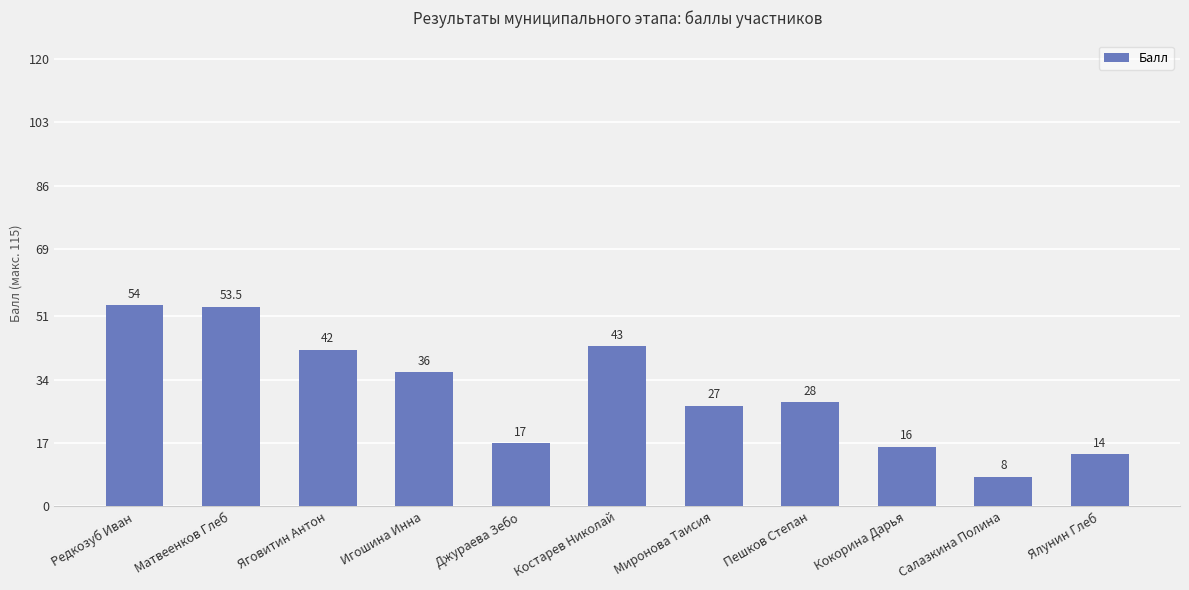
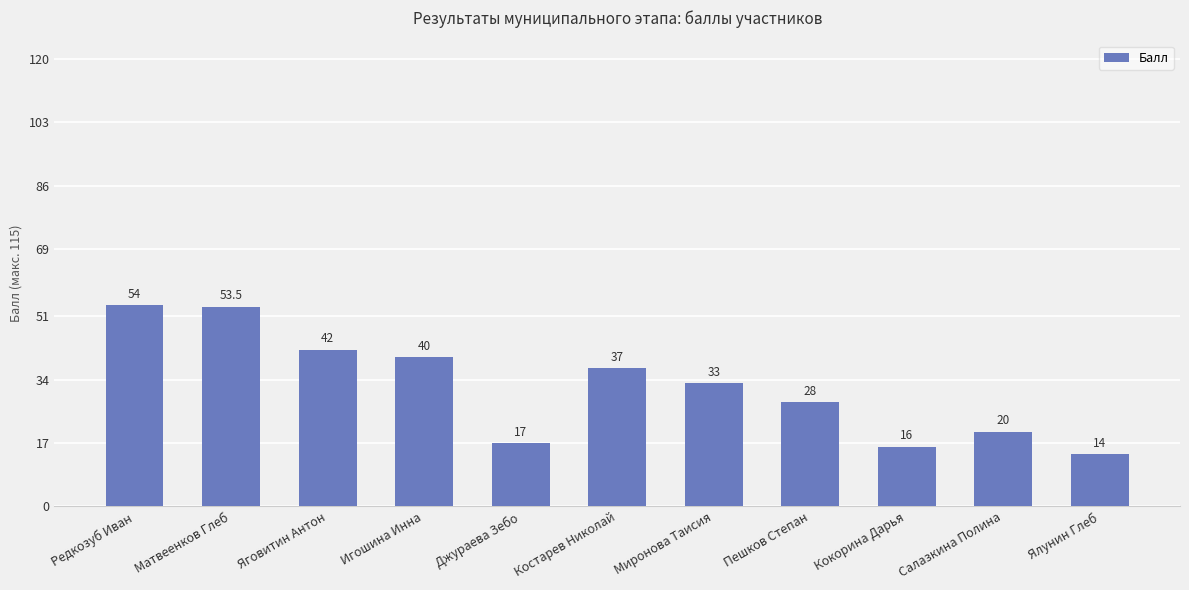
  {
    "Редкозуб Иван": 54,
    "Матвеенков Глеб": 53.5,
    "Яговитин Антон": 42,
-   "Игошина Инна": 36,
+   "Игошина Инна": 40,
    "Джураева Зебо": 17,
-   "Костарев Николай": 43,
-   "Миронова Таисия": 27,
+   "Костарев Николай": 37,
+   "Миронова Таисия": 33,
    "Пешков Степан": 28,
    "Кокорина Дарья": 16,
-   "Салазкина Полина": 8,
+   "Салазкина Полина": 20,
    "Ялунин Глеб": 14
  }
